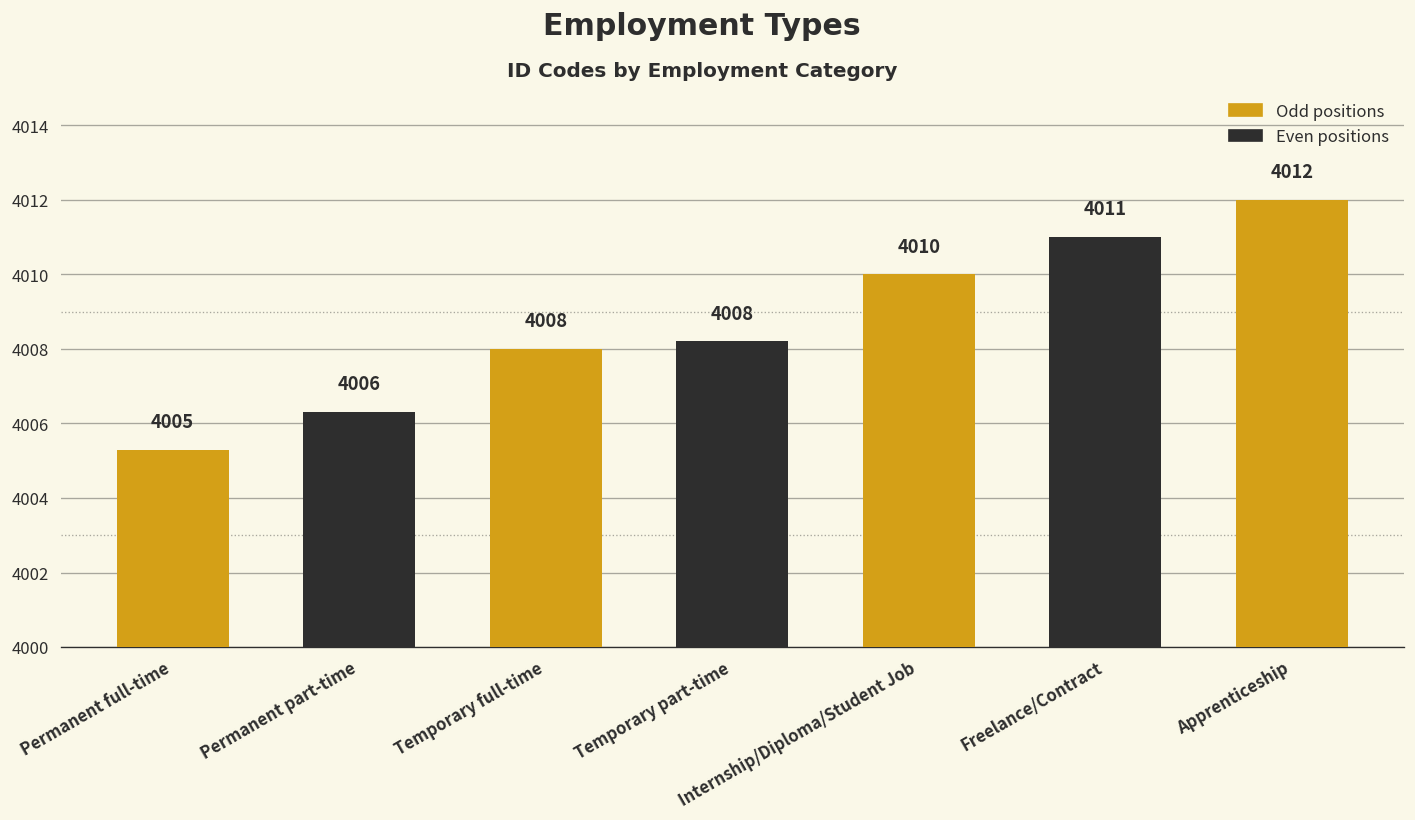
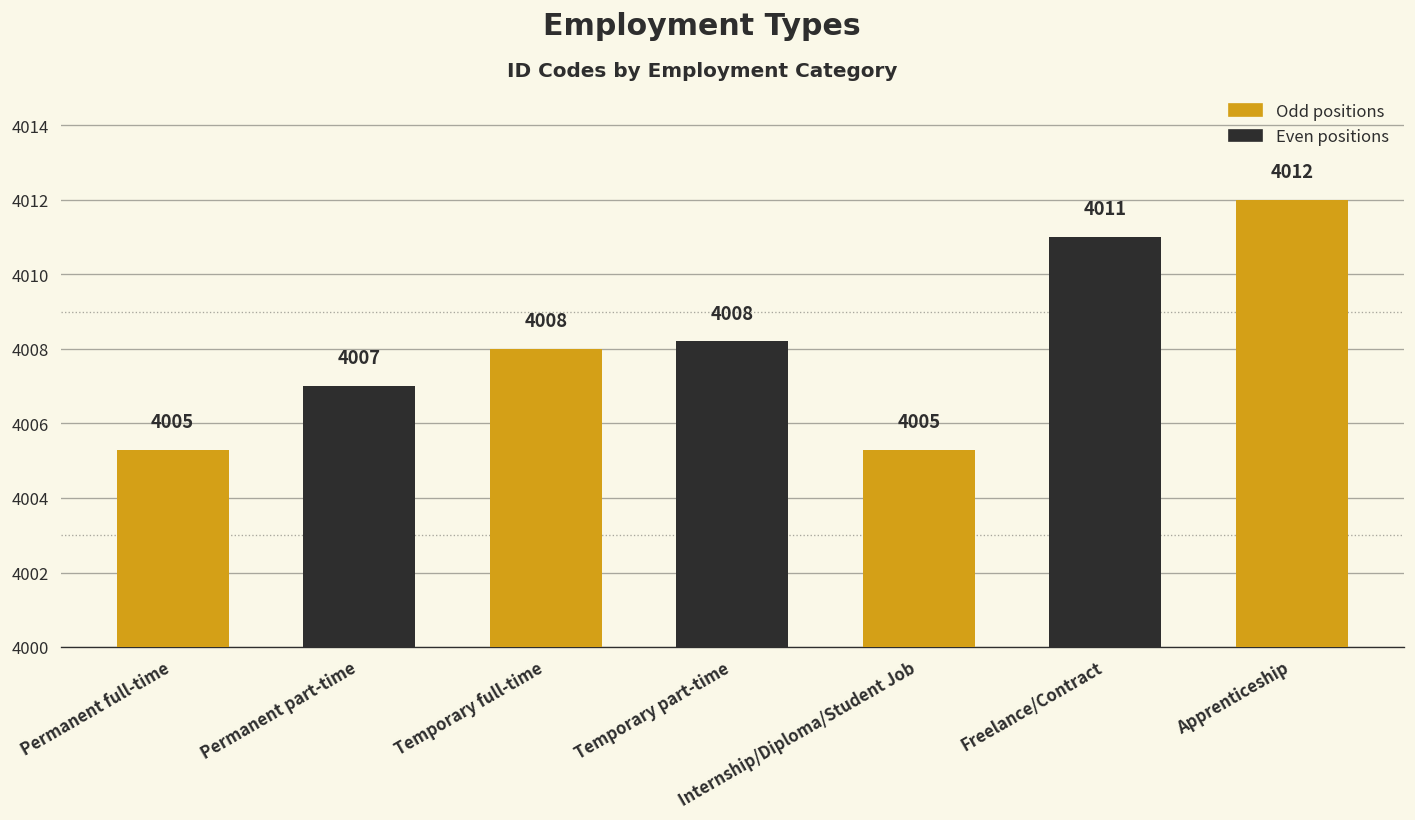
  {
    "Permanent full-time": 4005,
-   "Permanent part-time": 4006,
+   "Permanent part-time": 4007,
    "Temporary full-time": 4008,
    "Temporary part-time": 4008,
-   "Internship/Diploma/Student Job": 4010,
+   "Internship/Diploma/Student Job": 4005,
    "Freelance/Contract": 4011,
    "Apprenticeship": 4012
  }
